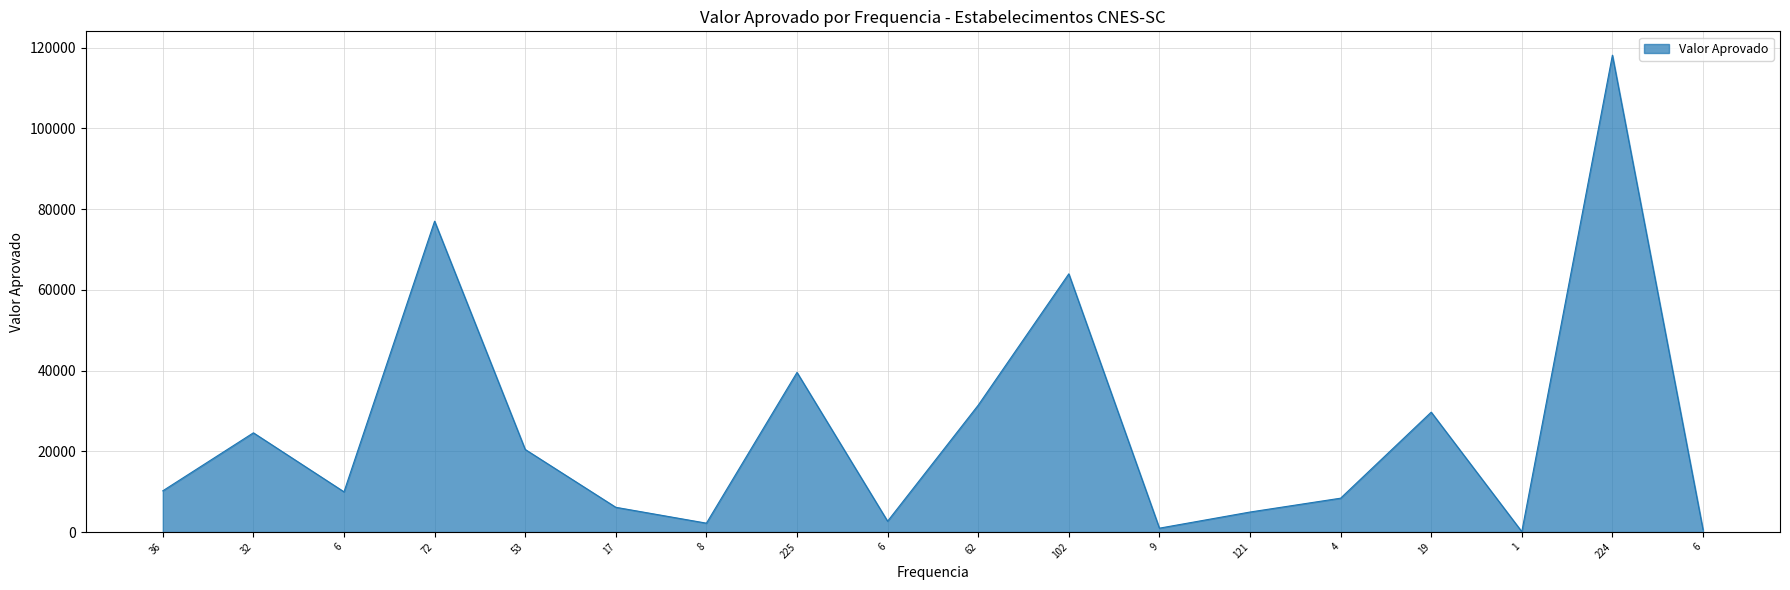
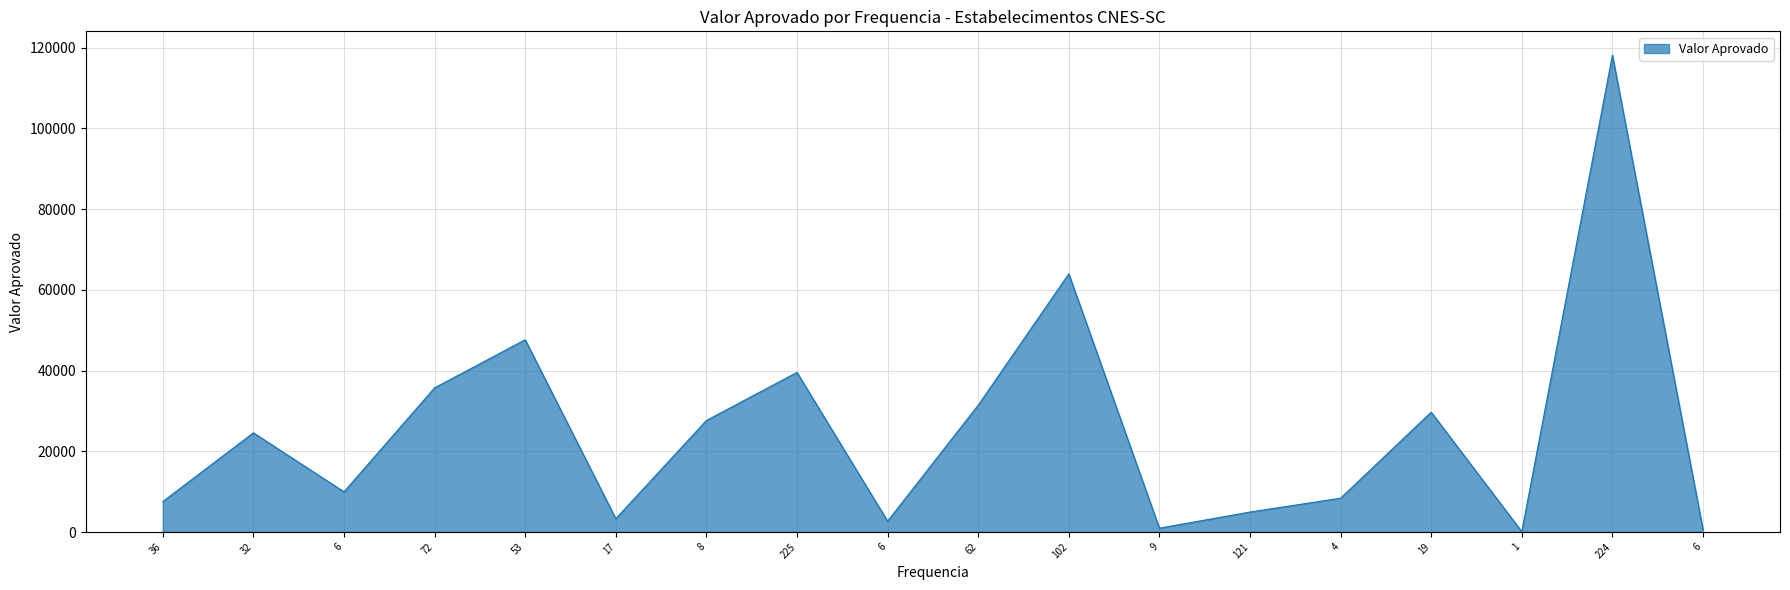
  {
-   "36": 10000,
+   "36": 8000,
    "32": 25000,
-   "72": 77000,
-   "53": 20000,
-   "17": 6000,
-   "8": 2000,
+   "72": 36000,
+   "53": 48000,
+   "17": 3000,
+   "8": 28000,
    "225": 40000,
    "62": 31000,
    "102": 64000,
    "9": 1000,
    "121": 5000,
    "4": 8000,
    "19": 30000,
    "1": 0,
    "224": 118000
  }
